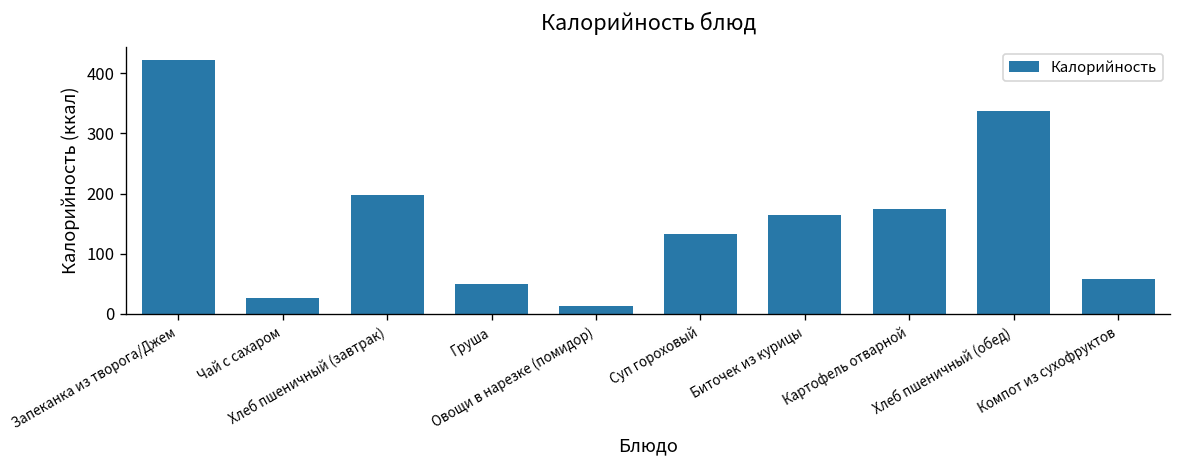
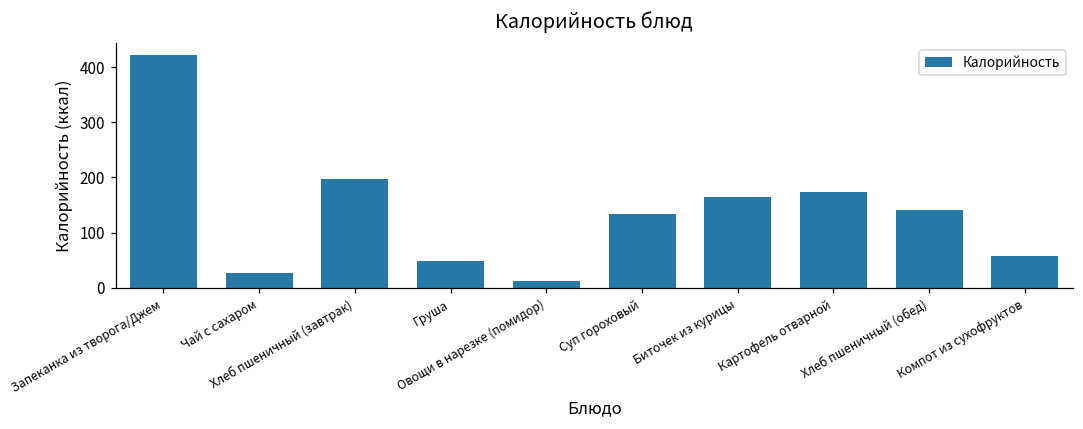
  {
    "Запеканка из творога/Джем": 420,
    "Чай с сахаром": 30,
    "Хлеб пшеничный (завтрак)": 200,
    "Груша": 50,
    "Овощи в нарезке (помидор)": 10,
    "Суп гороховый": 130,
    "Биточек из курицы": 160,
    "Картофель отварной": 170,
-   "Хлеб пшеничный (обед)": 340,
+   "Хлеб пшеничный (обед)": 140,
    "Компот из сухофруктов": 60
  }
